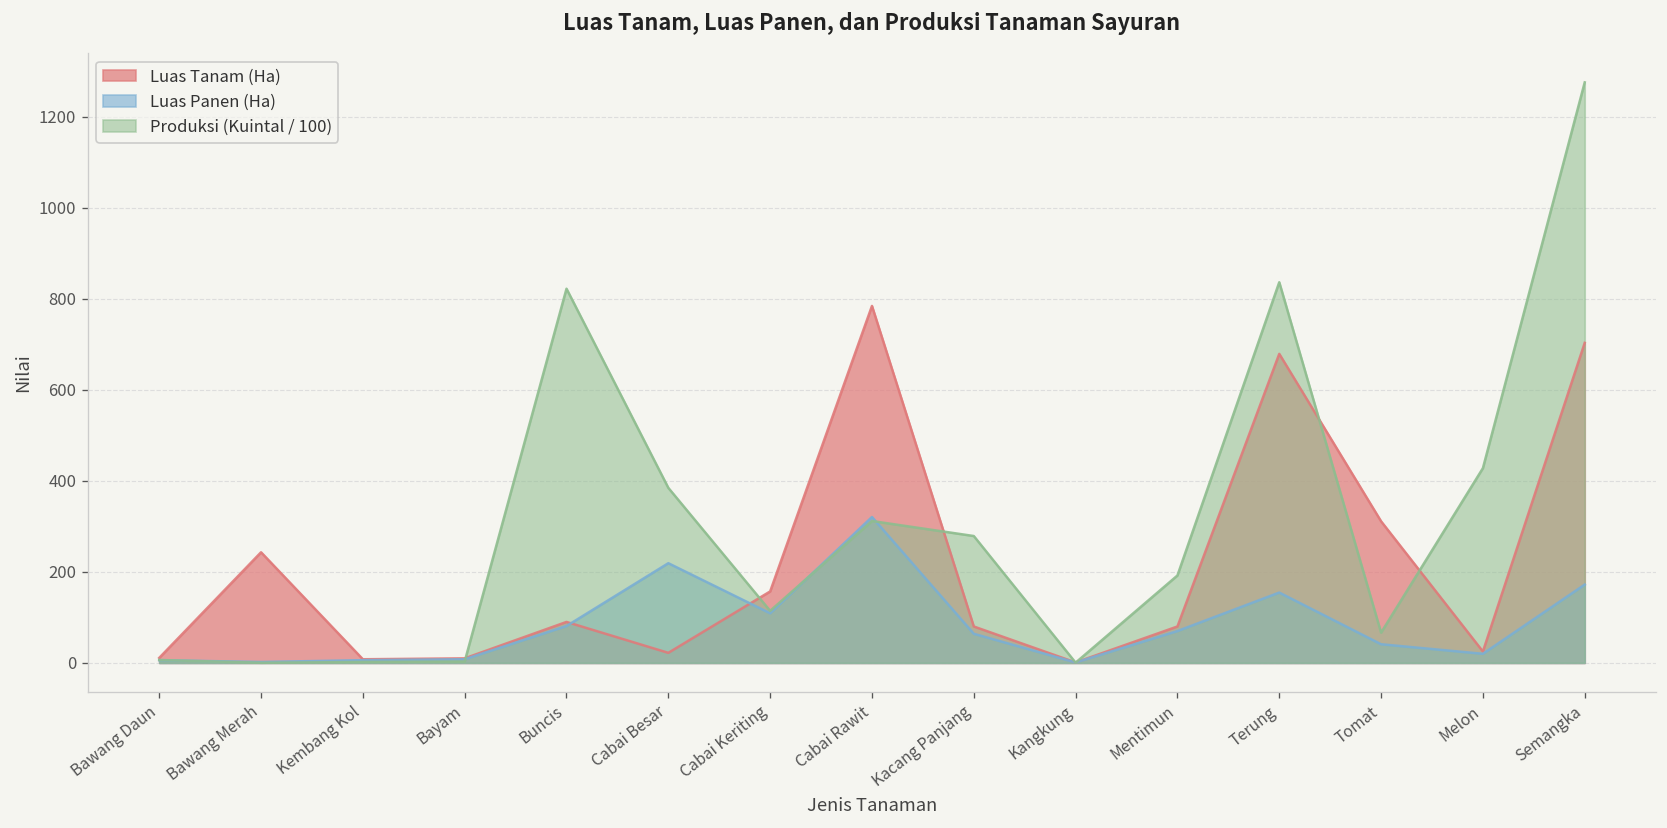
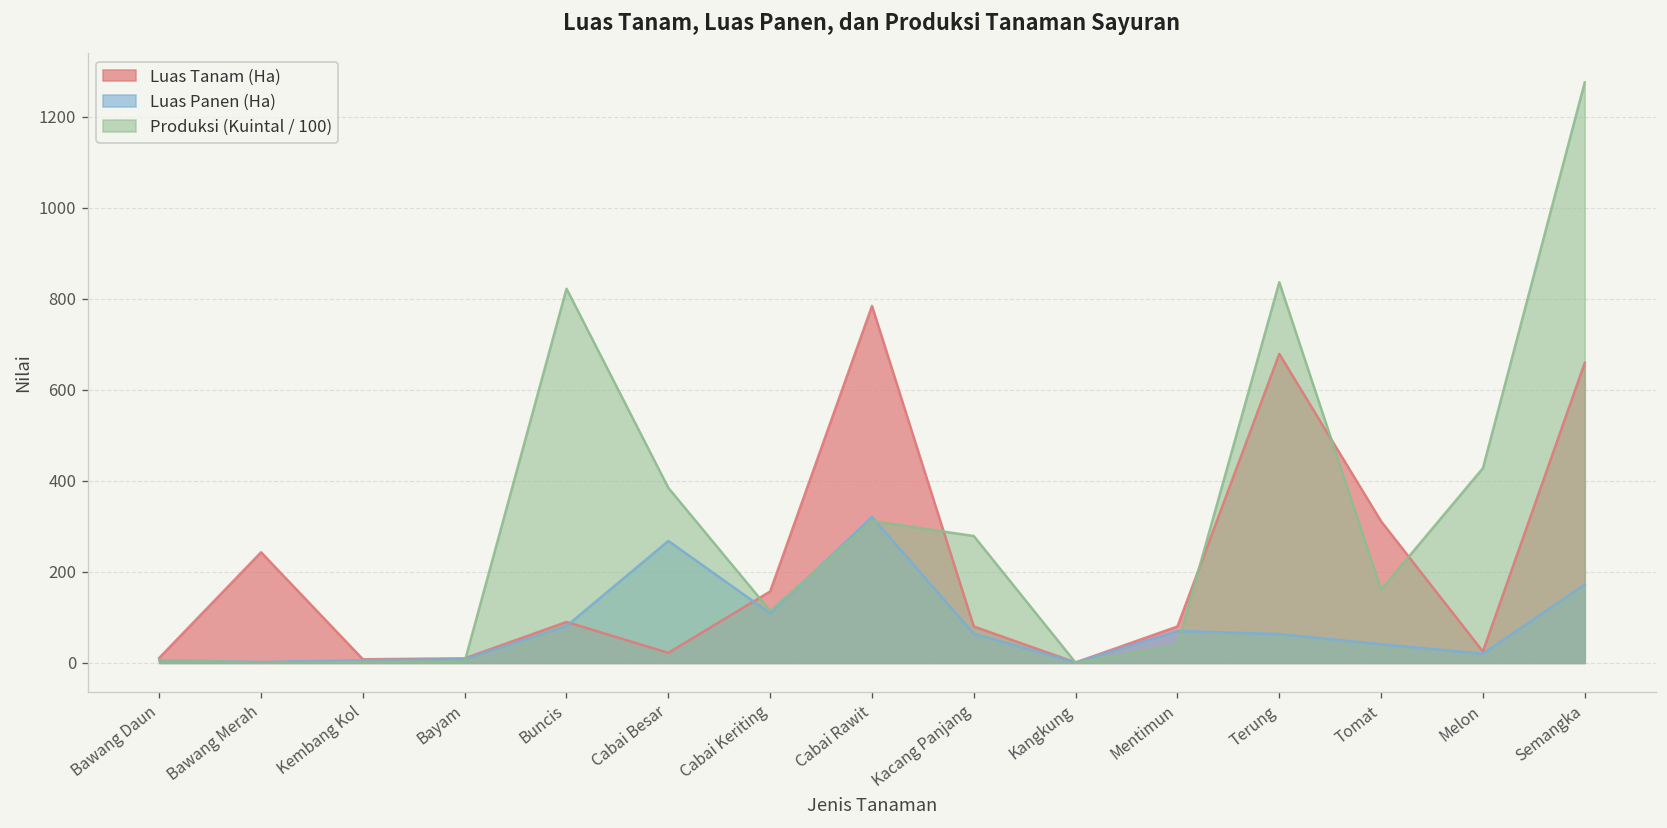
  {
    "Luas Tanam (Ha)": {
      "Bawang Merah": 240,
      "Buncis": 90,
      "Cabai Besar": 20,
      "Cabai Keriting": 160,
      "Cabai Rawit": 780,
      "Kacang Panjang": 80,
      "Mentimun": 80,
      "Terung": 680,
      "Tomat": 310,
-     "Semangka": 700
+     "Semangka": 660
    },
    "Luas Panen (Ha)": {
      "Buncis": 80,
-     "Cabai Besar": 220,
+     "Cabai Besar": 270,
      "Cabai Rawit": 320,
      "Kacang Panjang": 60,
      "Mentimun": 70,
-     "Terung": 150,
+     "Terung": 60,
      "Tomat": 40,
      "Semangka": 170
    },
    "Produksi (Kuintal / 100)": {
      "Buncis": 820,
      "Cabai Besar": 380,
      "Cabai Rawit": 310,
      "Kacang Panjang": 280,
-     "Mentimun": 190,
+     "Mentimun": 40,
      "Terung": 840,
-     "Tomat": 70,
+     "Tomat": 160,
      "Melon": 430,
      "Semangka": 1280
    }
  }
